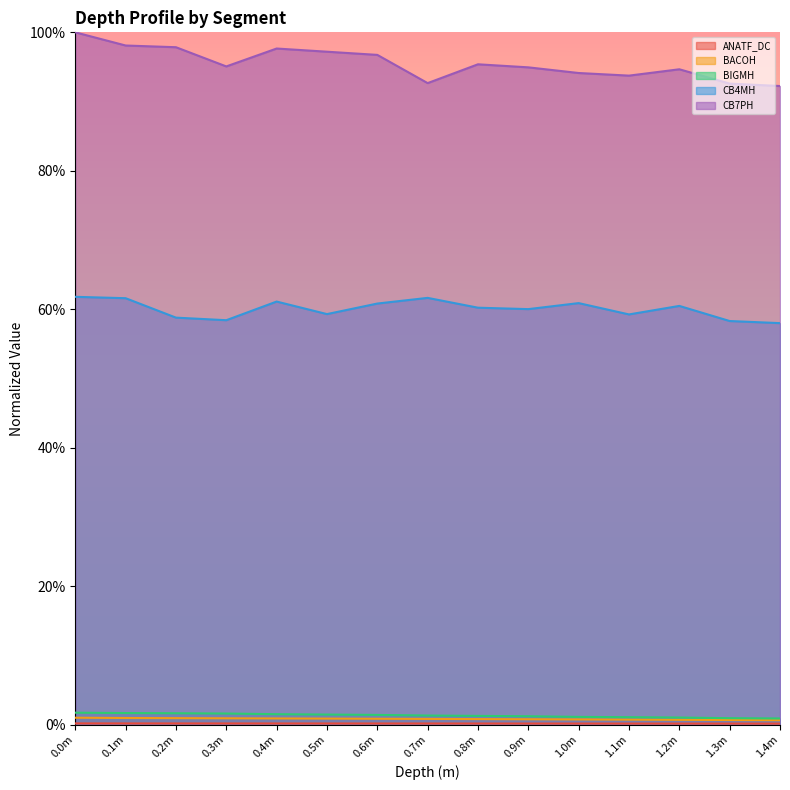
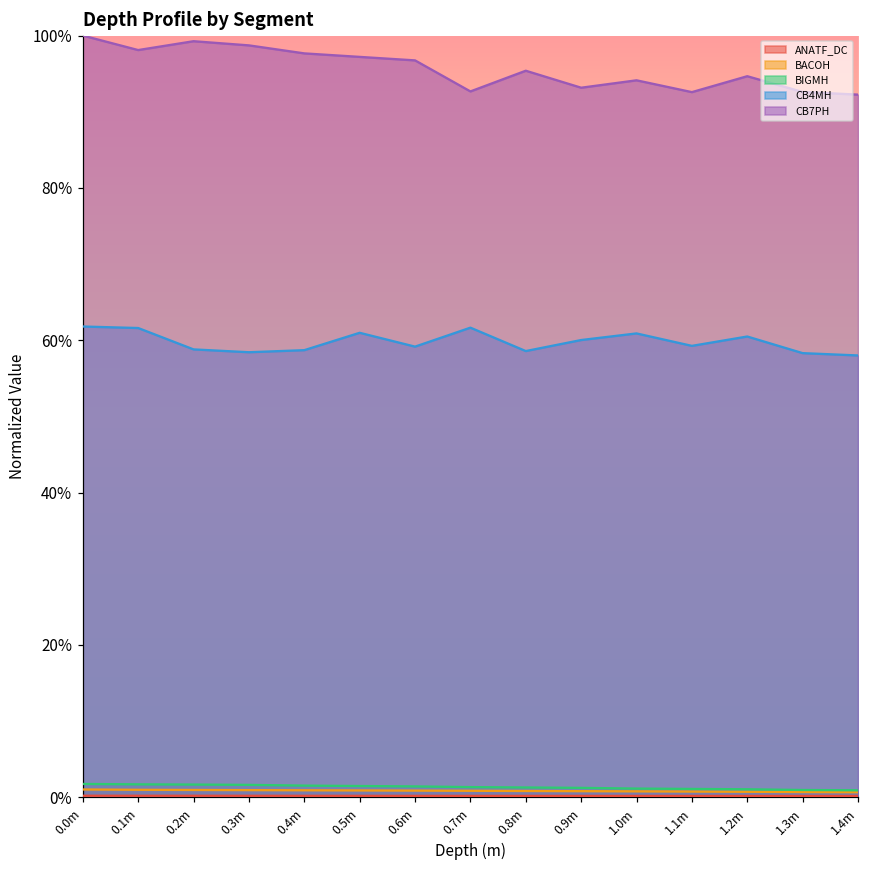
  {
    "ANATF_DC": {
      "0.0m": "0%",
      "0.1m": "0%",
      "0.2m": "0%",
      "0.3m": "0%",
      "0.4m": "0%",
      "0.5m": "0%",
      "0.6m": "0%",
      "0.7m": "0%",
      "0.8m": "0%",
      "0.9m": "0%",
      "1.0m": "0%",
      "1.1m": "0%",
      "1.2m": "0%",
      "1.3m": "0%",
      "1.4m": "0%"
    },
    "BACOH": {
      "0.0m": "1%",
      "0.1m": "1%",
      "0.2m": "1%",
      "0.3m": "1%",
      "0.4m": "1%",
      "0.5m": "1%",
      "0.6m": "1%",
      "0.7m": "1%",
      "0.8m": "1%",
      "0.9m": "1%"
    },
    "BIGMH": {
      "0.0m": "2%",
      "0.1m": "2%",
      "0.2m": "2%",
      "0.3m": "2%",
      "0.4m": "2%",
      "0.5m": "1%",
      "0.6m": "1%",
      "0.7m": "1%",
      "0.8m": "1%",
      "0.9m": "1%"
    },
    "CB4MH": {
      "0.0m": "62%",
      "0.1m": "62%",
      "0.2m": "59%",
      "0.3m": "58%",
-     "0.4m": "61%",
-     "0.5m": "59%",
-     "0.6m": "61%",
+     "0.4m": "59%",
+     "0.5m": "61%",
+     "0.6m": "59%",
      "0.7m": "62%",
-     "0.8m": "60%",
+     "0.8m": "59%",
      "0.9m": "60%",
      "1.0m": "61%",
      "1.1m": "59%",
      "1.2m": "60%",
      "1.3m": "58%",
      "1.4m": "58%"
    },
    "CB7PH": {
      "0.0m": "100%",
      "0.1m": "98%",
-     "0.2m": "98%",
-     "0.3m": "95%",
+     "0.2m": "99%",
+     "0.3m": "99%",
      "0.4m": "98%",
      "0.5m": "97%",
      "0.6m": "97%",
      "0.7m": "93%",
      "0.8m": "95%",
-     "0.9m": "95%",
+     "0.9m": "93%",
      "1.0m": "94%",
-     "1.1m": "94%",
+     "1.1m": "93%",
      "1.2m": "95%",
      "1.4m": "92%"
    }
  }
